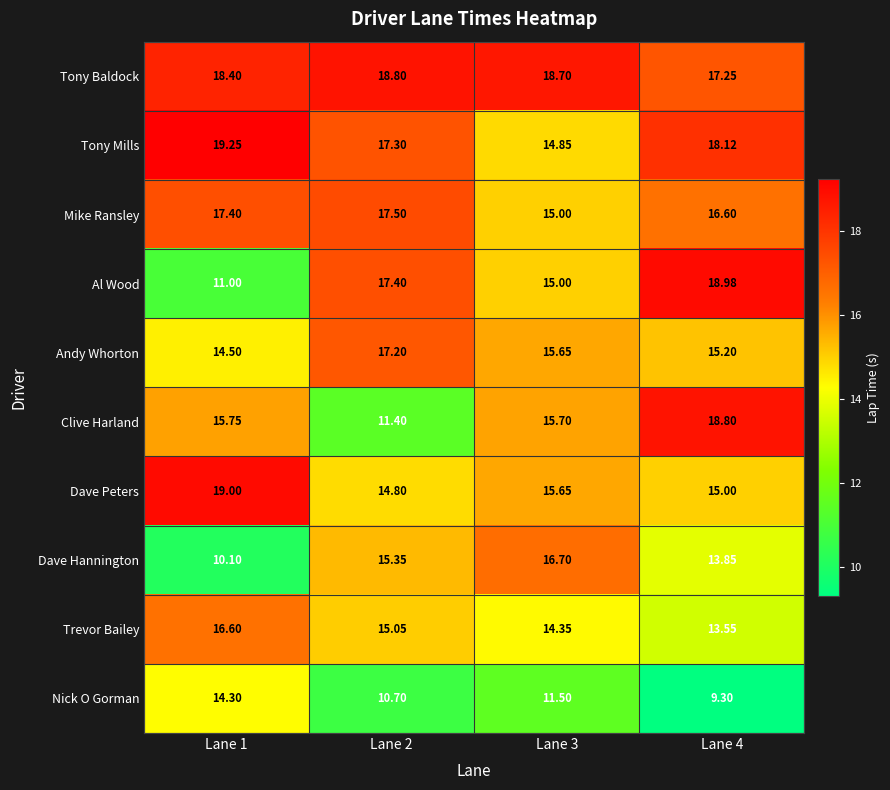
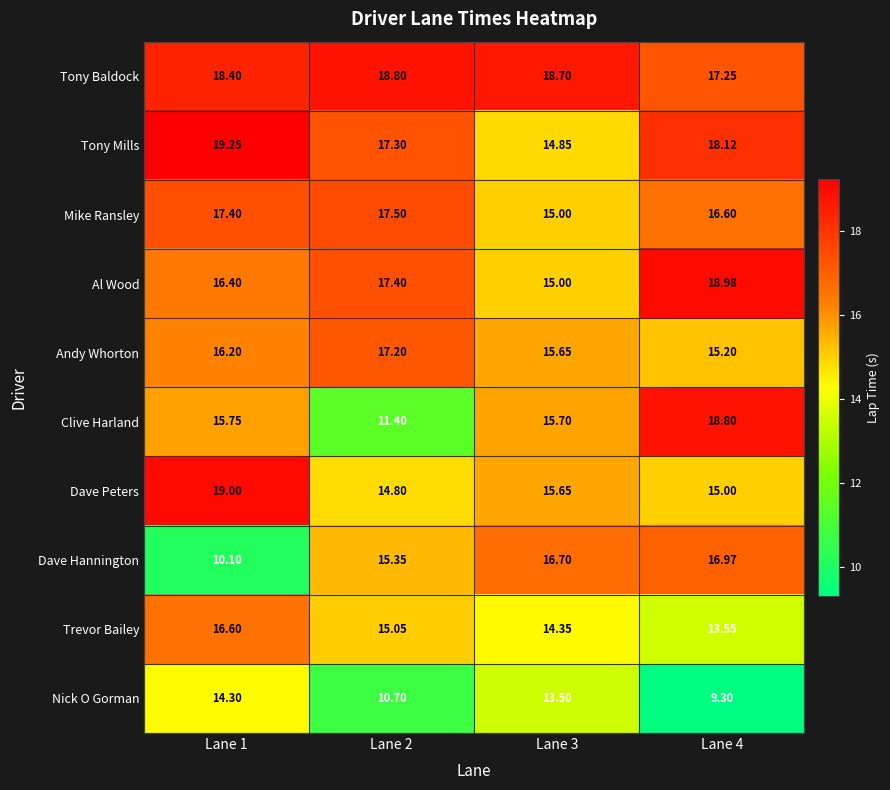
  {
    "Tony Baldock": {
      "Lane 1": 18.40,
      "Lane 2": 18.80,
      "Lane 3": 18.70,
      "Lane 4": 17.25
    },
    "Tony Mills": {
      "Lane 1": 19.25,
      "Lane 2": 17.30,
      "Lane 3": 14.85,
      "Lane 4": 18.12
    },
    "Mike Ransley": {
      "Lane 1": 17.40,
      "Lane 2": 17.50,
      "Lane 3": 15.00,
      "Lane 4": 16.60
    },
    "Al Wood": {
-     "Lane 1": 11.00,
+     "Lane 1": 16.40,
      "Lane 2": 17.40,
      "Lane 3": 15.00,
      "Lane 4": 18.98
    },
    "Andy Whorton": {
-     "Lane 1": 14.50,
+     "Lane 1": 16.20,
      "Lane 2": 17.20,
      "Lane 3": 15.65,
      "Lane 4": 15.20
    },
    "Clive Harland": {
      "Lane 1": 15.75,
      "Lane 2": 11.40,
      "Lane 3": 15.70,
      "Lane 4": 18.80
    },
    "Dave Peters": {
      "Lane 1": 19.00,
      "Lane 2": 14.80,
      "Lane 3": 15.65,
      "Lane 4": 15.00
    },
    "Dave Hannington": {
      "Lane 1": 10.10,
      "Lane 2": 15.35,
      "Lane 3": 16.70,
-     "Lane 4": 13.85
+     "Lane 4": 16.97
    },
    "Trevor Bailey": {
      "Lane 1": 16.60,
      "Lane 2": 15.05,
      "Lane 3": 14.35,
      "Lane 4": 13.55
    },
    "Nick O Gorman": {
      "Lane 1": 14.30,
      "Lane 2": 10.70,
-     "Lane 3": 11.50,
+     "Lane 3": 13.50,
      "Lane 4": 9.30
    }
  }
